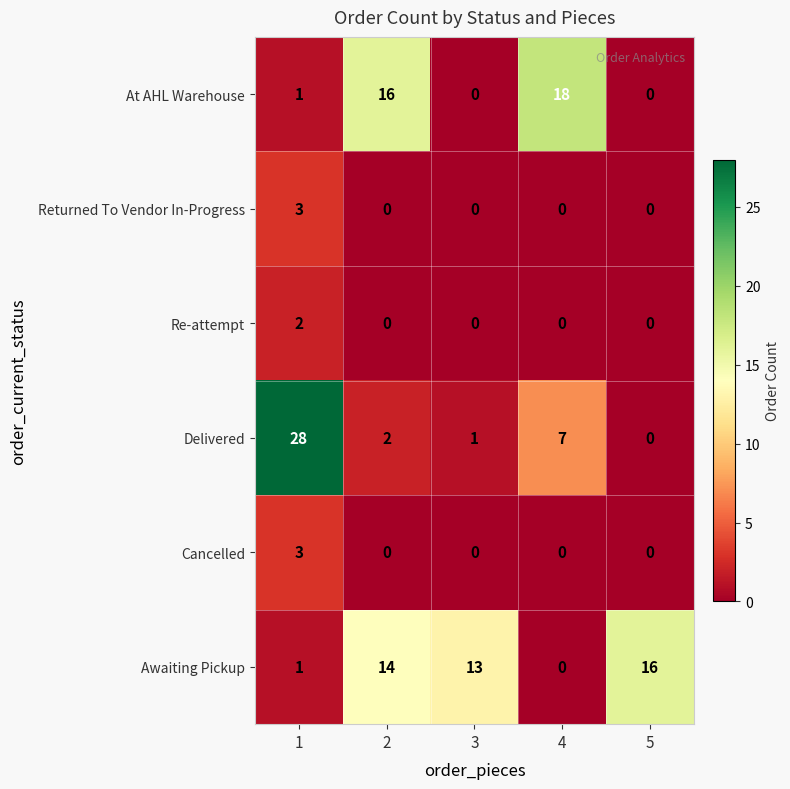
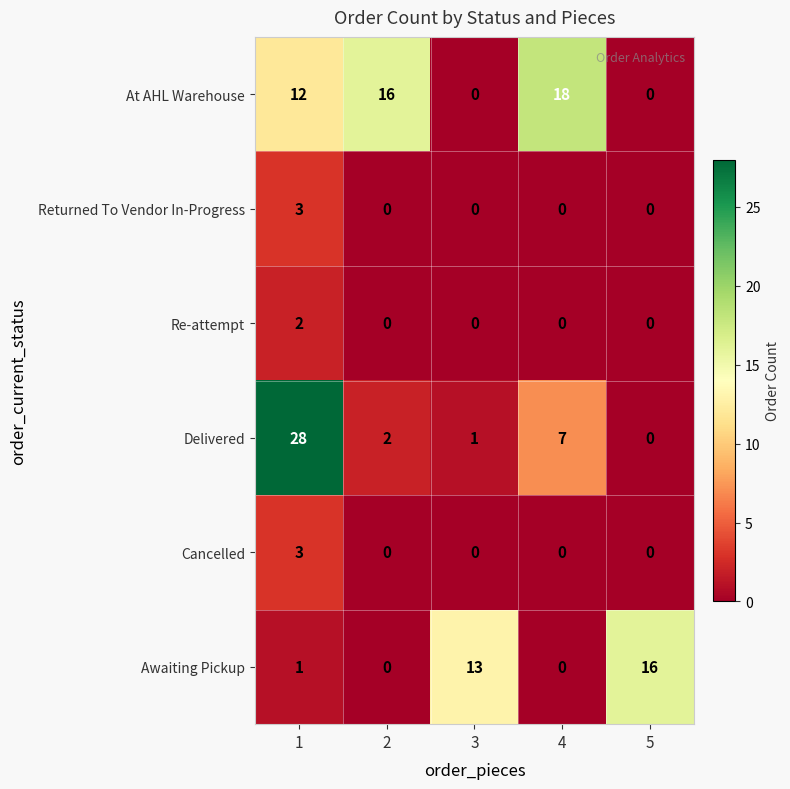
  {
    "At AHL Warehouse": {
-     "1": 1,
+     "1": 12,
      "2": 16,
      "3": 0,
      "4": 18
    },
    "Returned To Vendor In-Progress": {
      "1": 3,
      "2": 0,
      "3": 0,
      "4": 0,
      "5": 0
    },
    "Re-attempt": {
      "1": 2,
      "2": 0,
      "3": 0,
      "4": 0,
      "5": 0
    },
    "Delivered": {
      "1": 28,
      "2": 2,
      "3": 1,
      "4": 7,
      "5": 0
    },
    "Cancelled": {
      "1": 3,
      "2": 0,
      "3": 0,
      "4": 0,
      "5": 0
    },
    "Awaiting Pickup": {
      "1": 1,
-     "2": 14,
+     "2": 0,
      "3": 13,
      "4": 0,
      "5": 16
    }
  }
